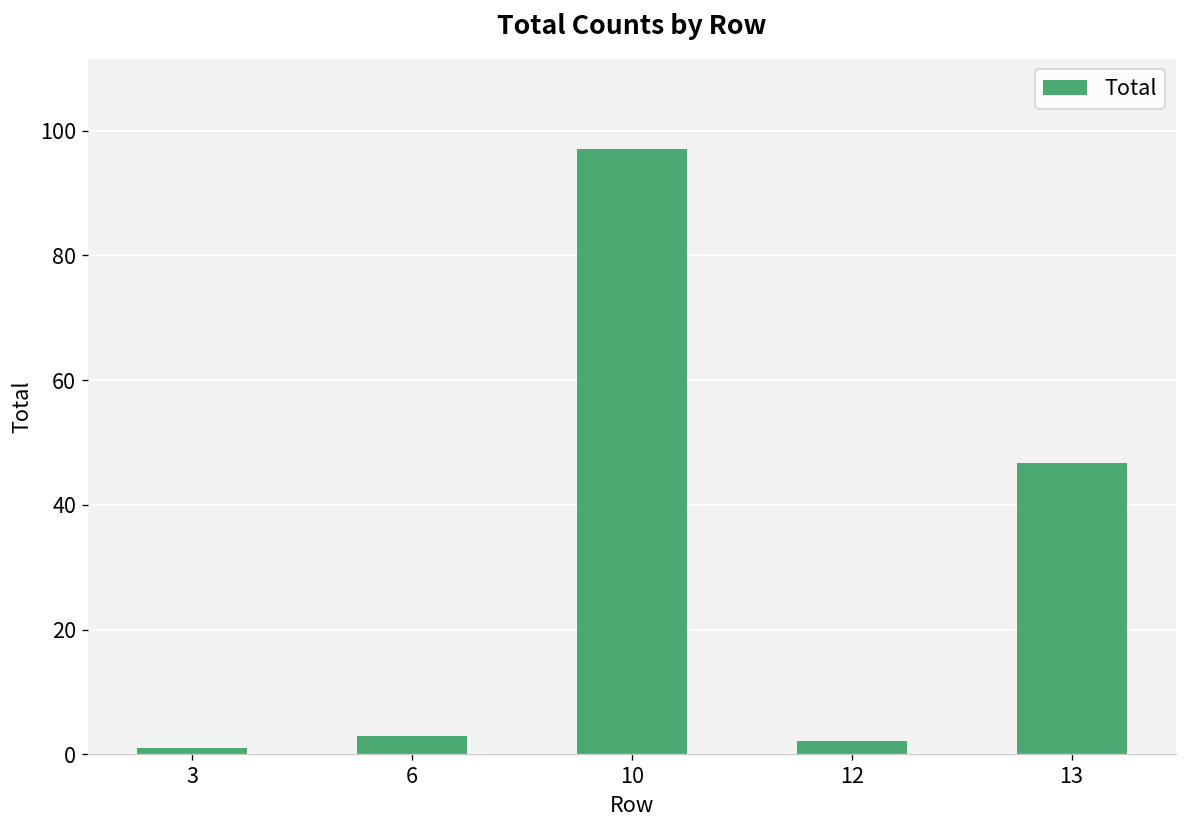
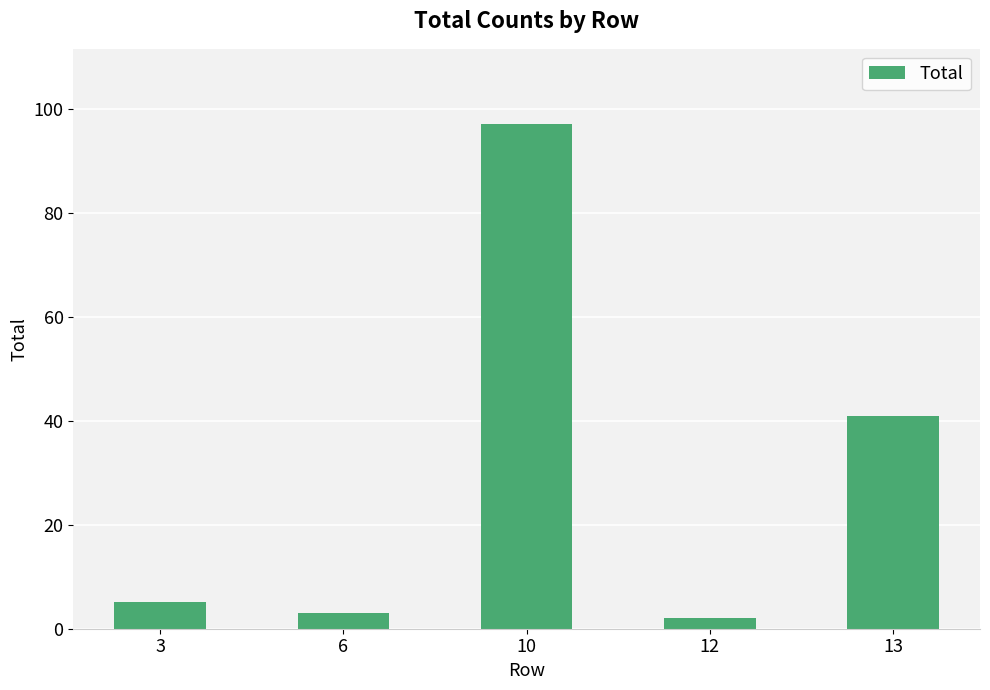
  {
-   "3": 1,
+   "3": 5,
    "6": 3,
    "10": 97,
    "12": 2,
-   "13": 47
+   "13": 41
  }
